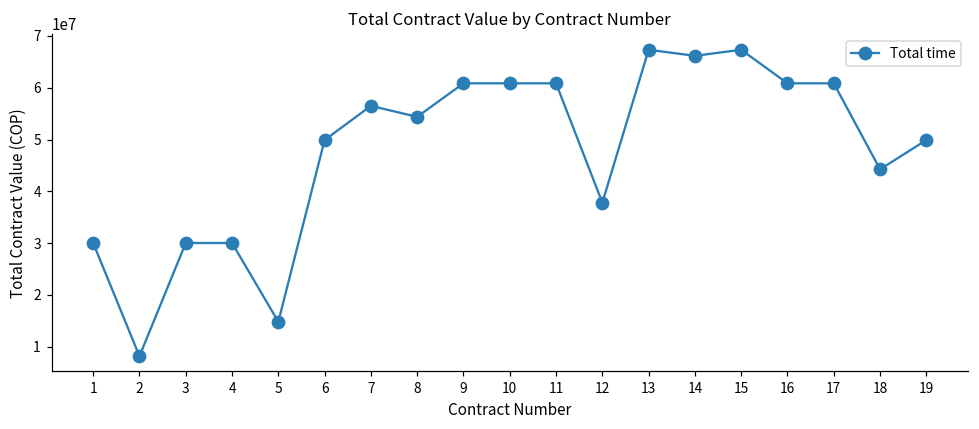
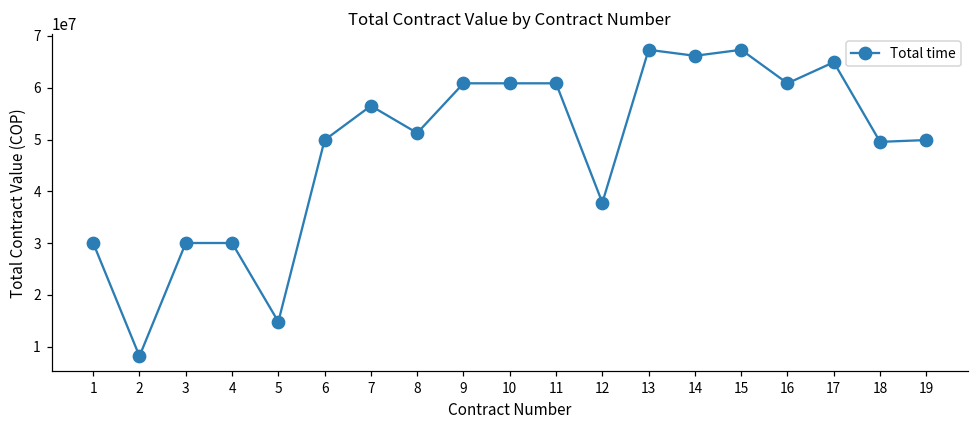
  {
    "1": 30000000,
    "2": 8000000,
    "3": 30000000,
    "4": 30000000,
    "5": 15000000,
    "6": 50000000,
    "7": 57000000,
-   "8": 54000000,
+   "8": 51000000,
    "9": 61000000,
    "10": 61000000,
    "11": 61000000,
    "12": 38000000,
    "13": 67000000,
    "14": 66000000,
    "15": 67000000,
    "16": 61000000,
-   "17": 61000000,
-   "18": 44000000,
+   "17": 65000000,
+   "18": 50000000,
    "19": 50000000
  }
